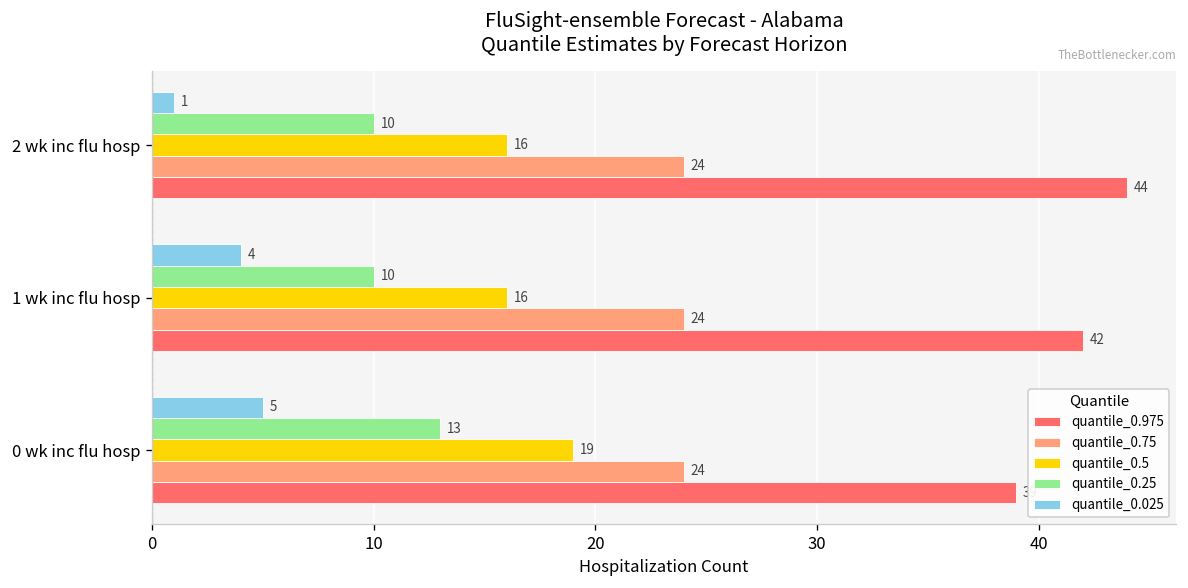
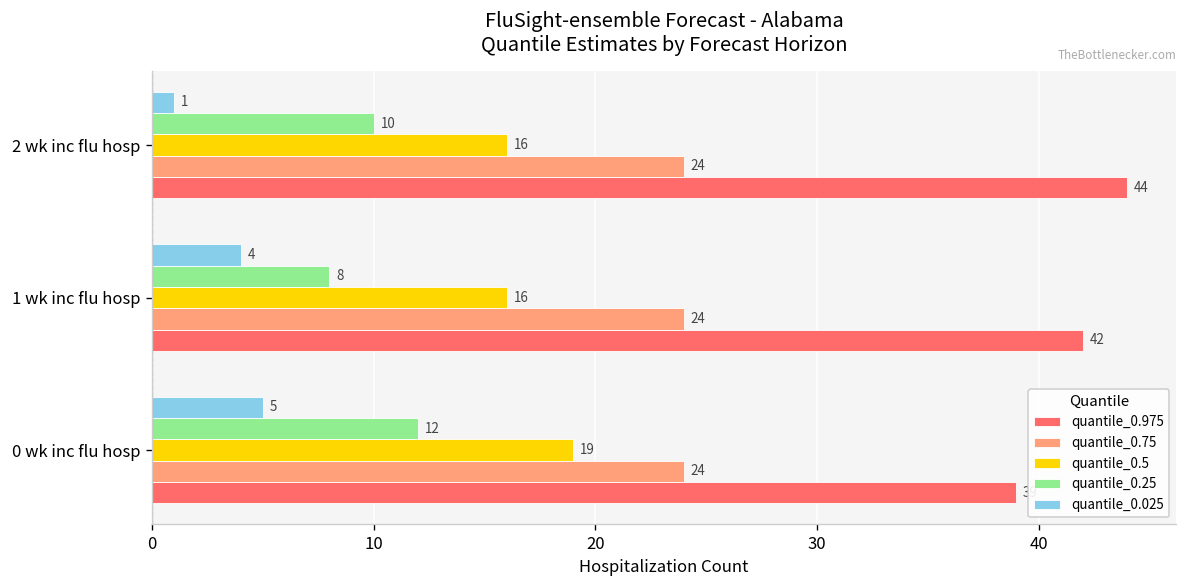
  {
    "quantile_0.5": {
      "2 wk inc flu hosp": 16,
      "1 wk inc flu hosp": 16,
      "0 wk inc flu hosp": 19
    },
    "quantile_0.25": {
      "2 wk inc flu hosp": 10,
-     "1 wk inc flu hosp": 10,
-     "0 wk inc flu hosp": 13
+     "1 wk inc flu hosp": 8,
+     "0 wk inc flu hosp": 12
    },
    "quantile_0.025": {
      "2 wk inc flu hosp": 1,
      "1 wk inc flu hosp": 4,
      "0 wk inc flu hosp": 5
    }
  }
